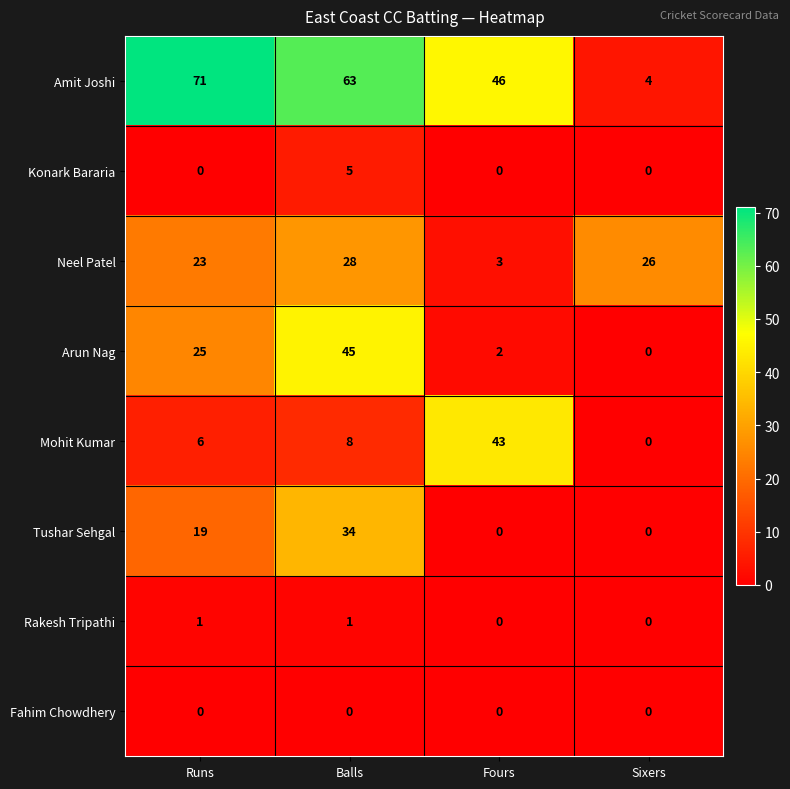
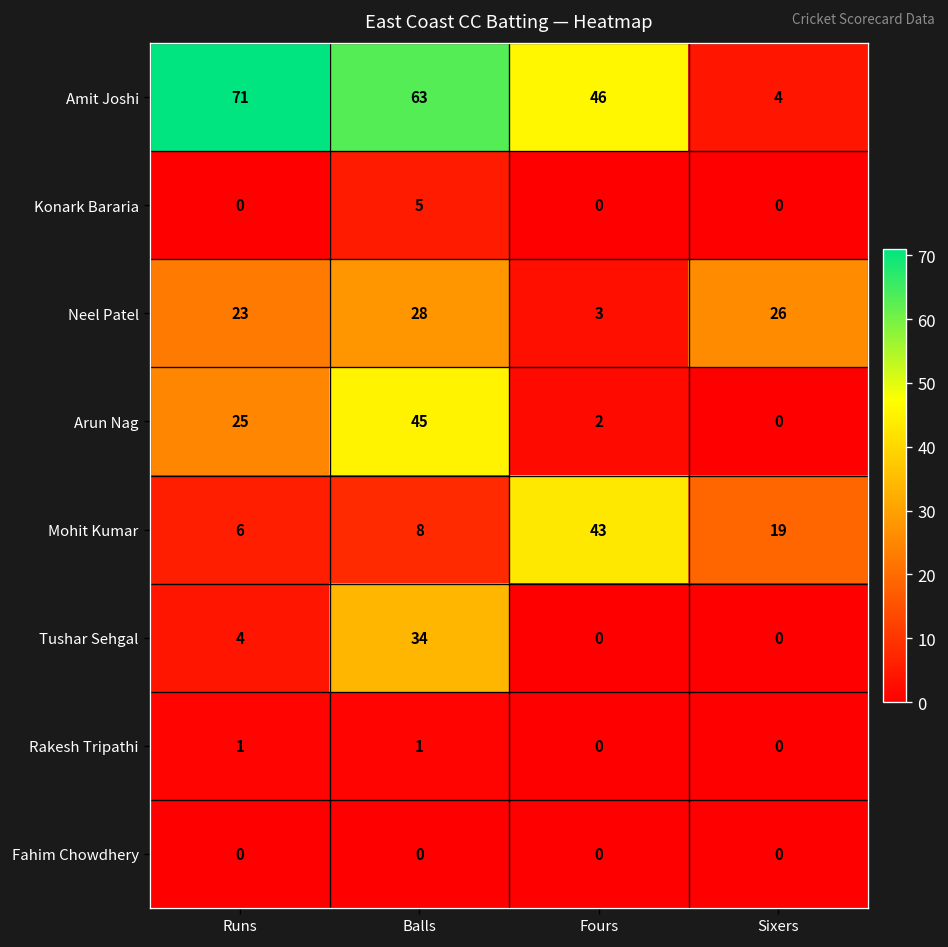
  {
    "Amit Joshi": {
      "Runs": 71,
      "Balls": 63,
      "Fours": 46,
      "Sixers": 4
    },
    "Konark Bararia": {
      "Runs": 0,
      "Balls": 5,
      "Fours": 0,
      "Sixers": 0
    },
    "Neel Patel": {
      "Runs": 23,
      "Balls": 28,
      "Fours": 3,
      "Sixers": 26
    },
    "Arun Nag": {
      "Runs": 25,
      "Balls": 45,
      "Fours": 2,
      "Sixers": 0
    },
    "Mohit Kumar": {
      "Runs": 6,
      "Balls": 8,
      "Fours": 43,
-     "Sixers": 0
+     "Sixers": 19
    },
    "Tushar Sehgal": {
-     "Runs": 19,
+     "Runs": 4,
      "Balls": 34,
      "Fours": 0,
      "Sixers": 0
    },
    "Rakesh Tripathi": {
      "Runs": 1,
      "Balls": 1,
      "Fours": 0,
      "Sixers": 0
    },
    "Fahim Chowdhery": {
      "Runs": 0,
      "Balls": 0,
      "Fours": 0,
      "Sixers": 0
    }
  }
